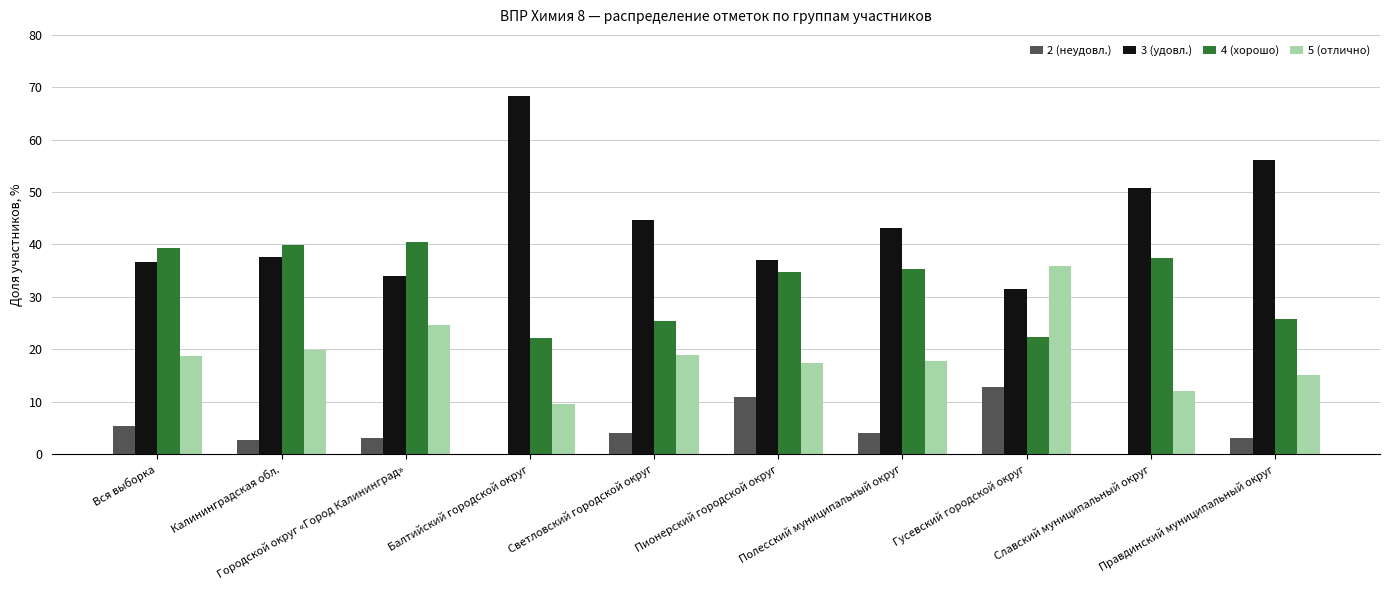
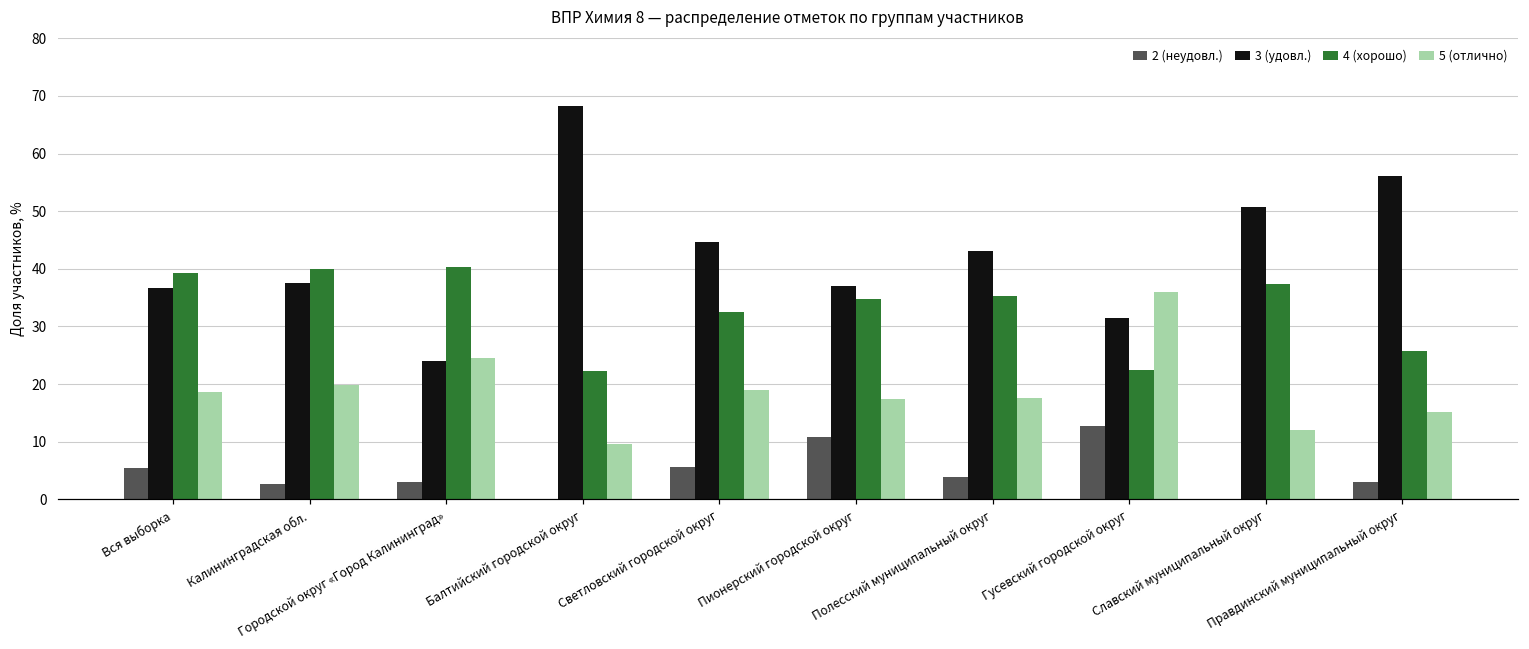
  {
    "2 (неудовл.)": {
      "Вся выборка": 5,
      "Калининградская обл.": 3,
      "Городской округ «Город Калининград»": 3,
      "Балтийский городской округ": 0,
-     "Светловский городской округ": 4,
+     "Светловский городской округ": 6,
      "Пионерский городской округ": 11,
      "Полесский муниципальный округ": 4,
      "Гусевский городской округ": 13,
      "Славский муниципальный округ": 0,
      "Правдинский муниципальный округ": 3
    },
    "3 (удовл.)": {
      "Вся выборка": 37,
      "Калининградская обл.": 38,
-     "Городской округ «Город Калининград»": 34,
+     "Городской округ «Город Калининград»": 24,
      "Балтийский городской округ": 68,
      "Светловский городской округ": 45,
      "Пионерский городской округ": 37,
      "Полесский муниципальный округ": 43,
      "Гусевский городской округ": 31,
      "Славский муниципальный округ": 51,
      "Правдинский муниципальный округ": 56
    },
    "4 (хорошо)": {
      "Вся выборка": 39,
      "Калининградская обл.": 40,
      "Городской округ «Город Калининград»": 40,
      "Балтийский городской округ": 22,
-     "Светловский городской округ": 25,
+     "Светловский городской округ": 32,
      "Пионерский городской округ": 35,
      "Полесский муниципальный округ": 35,
      "Гусевский городской округ": 22,
      "Славский муниципальный округ": 37,
      "Правдинский муниципальный округ": 26
    },
    "5 (отлично)": {
      "Вся выборка": 19,
      "Калининградская обл.": 20,
      "Городской округ «Город Калининград»": 25,
      "Балтийский городской округ": 10,
      "Светловский городской округ": 19,
      "Пионерский городской округ": 17,
      "Полесский муниципальный округ": 18,
      "Гусевский городской округ": 36,
      "Славский муниципальный округ": 12,
      "Правдинский муниципальный округ": 15
    }
  }
